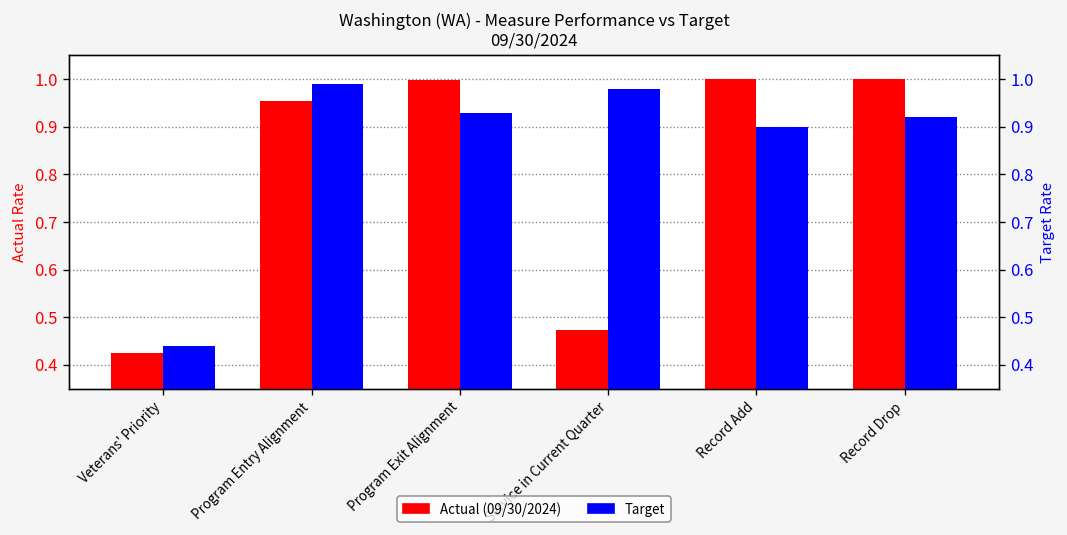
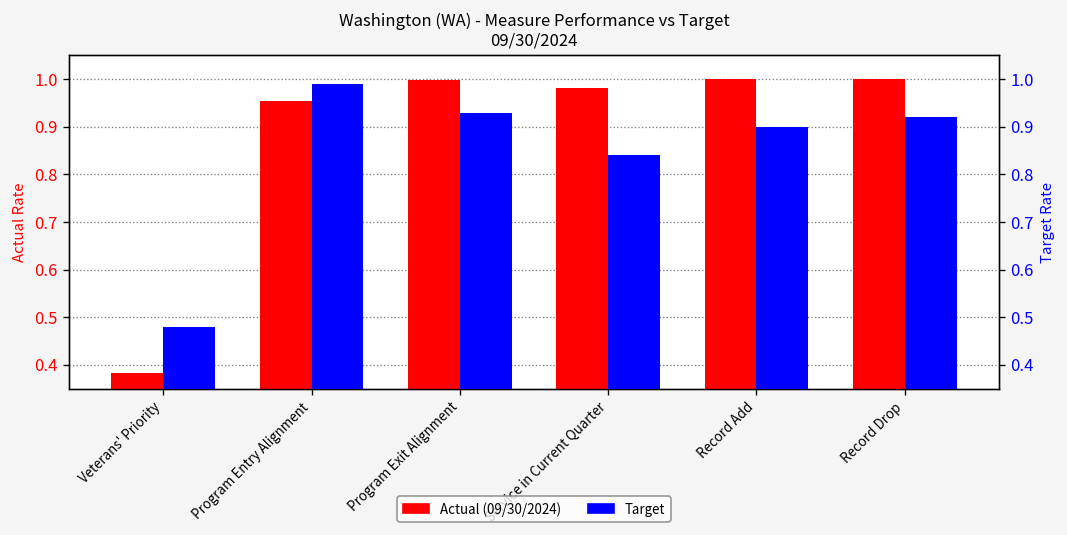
  {
    "Actual (09/30/2024)": {
-     "Veterans' Priority": 0.42,
+     "Veterans' Priority": 0.38,
      "Program Entry Alignment": 0.95,
      "Program Exit Alignment": 1.00,
-     "Service in Current Quarter": 0.47,
+     "Service in Current Quarter": 0.98,
      "Record Add": 1.00,
      "Record Drop": 1.00
    },
    "Target": {
-     "Veterans' Priority": 0.44,
+     "Veterans' Priority": 0.48,
      "Program Entry Alignment": 0.99,
      "Program Exit Alignment": 0.93,
-     "Service in Current Quarter": 0.98,
+     "Service in Current Quarter": 0.84,
      "Record Add": 0.90,
      "Record Drop": 0.92
    }
  }
